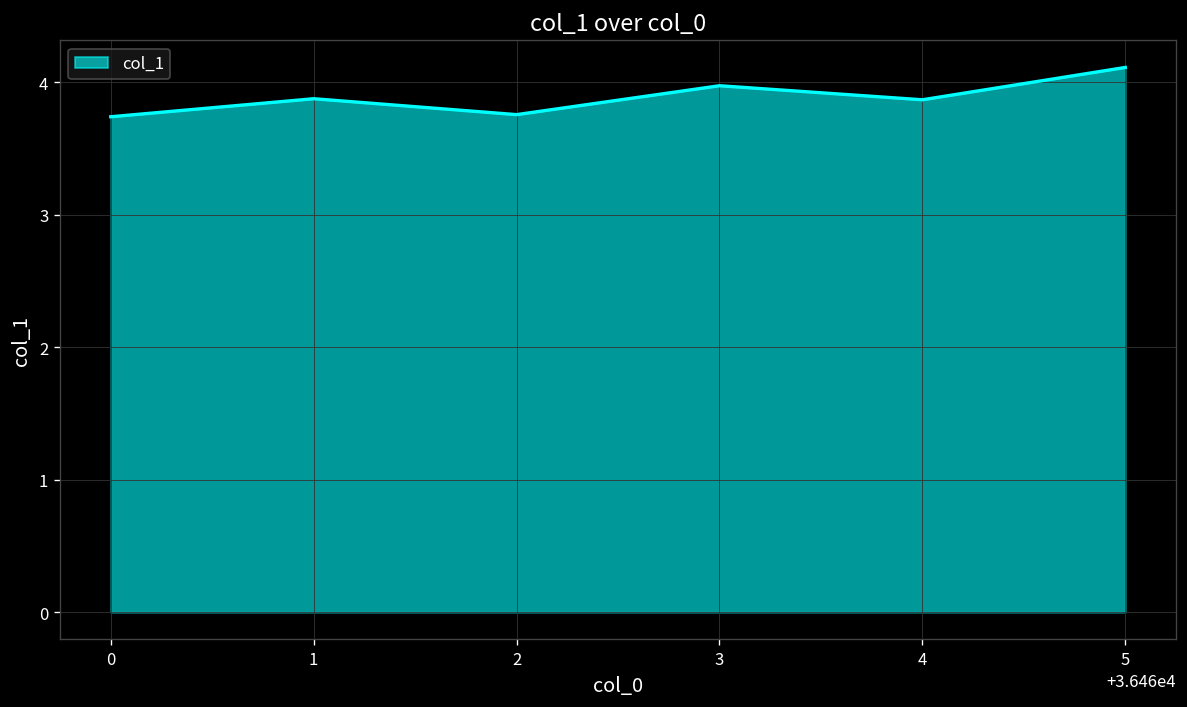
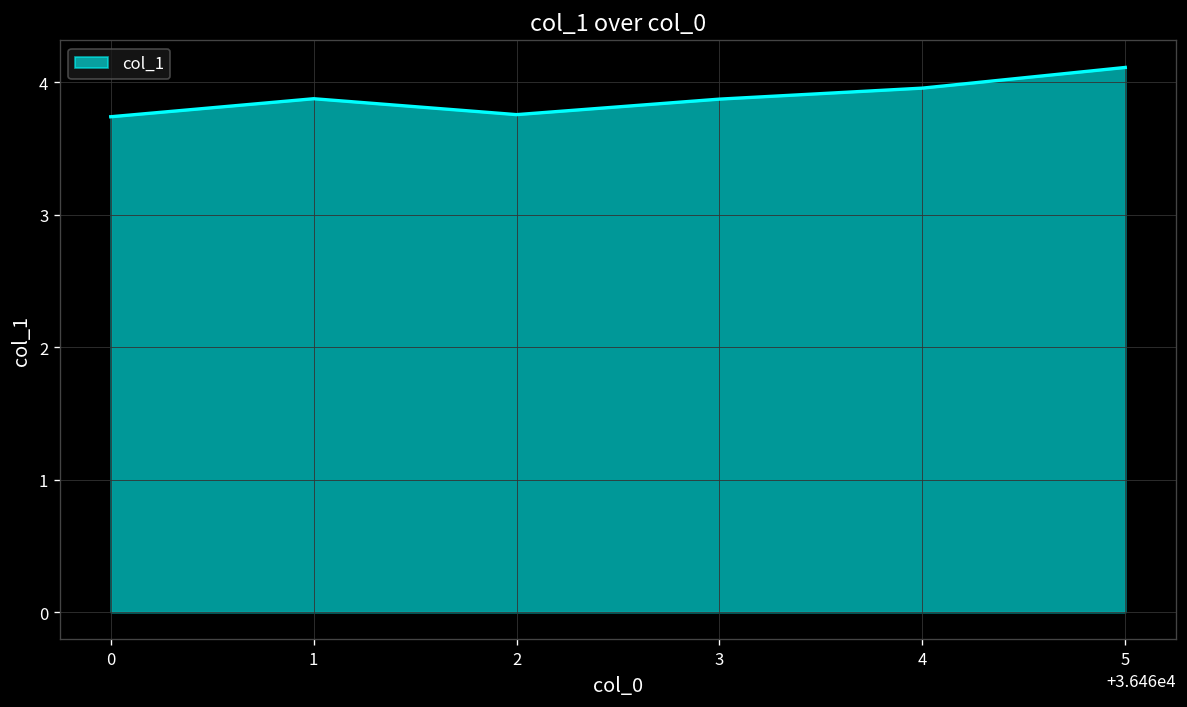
  {
    "0": 3.74,
    "1": 3.87,
    "2": 3.75,
-   "3": 3.97,
-   "4": 3.87,
+   "3": 3.87,
+   "4": 3.95,
    "5": 4.11
  }
